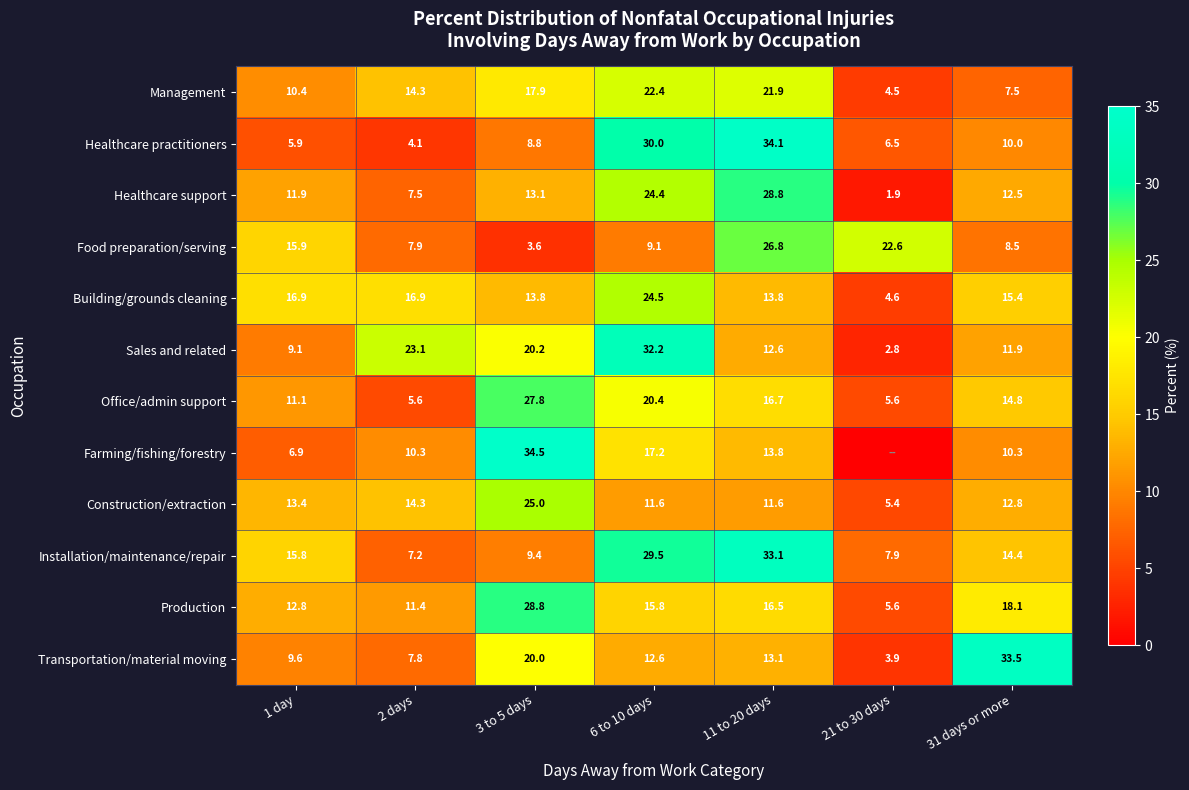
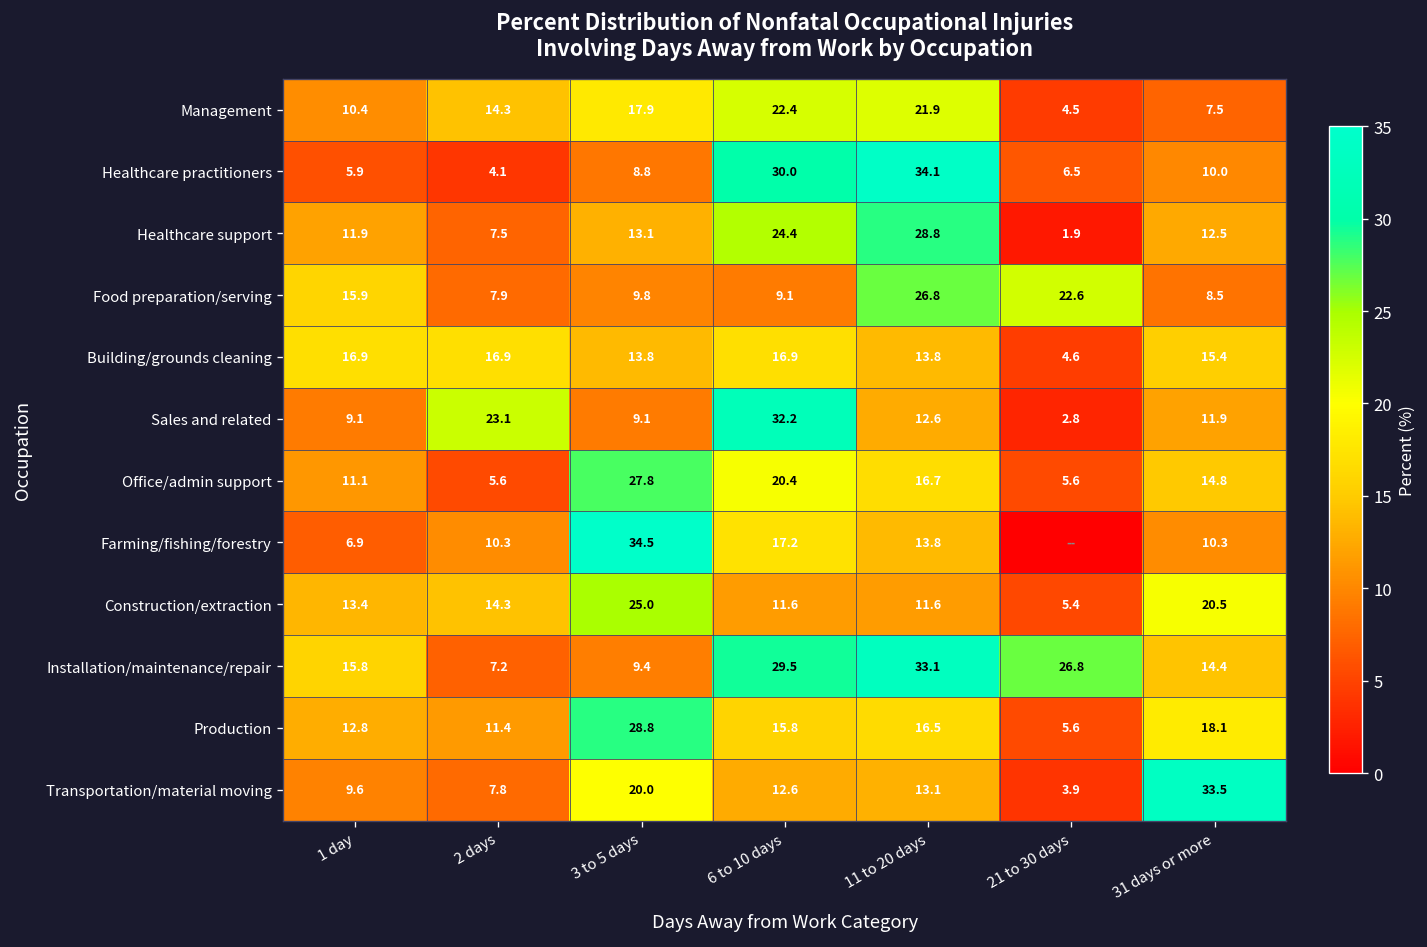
  {
    "Management": {
      "1 day": 10.4,
      "2 days": 14.3,
      "3 to 5 days": 17.9,
      "6 to 10 days": 22.4,
      "11 to 20 days": 21.9,
      "21 to 30 days": 4.5,
      "31 days or more": 7.5
    },
    "Healthcare practitioners": {
      "1 day": 5.9,
      "2 days": 4.1,
      "3 to 5 days": 8.8,
      "6 to 10 days": 30.0,
      "11 to 20 days": 34.1,
      "21 to 30 days": 6.5,
      "31 days or more": 10.0
    },
    "Healthcare support": {
      "1 day": 11.9,
      "2 days": 7.5,
      "3 to 5 days": 13.1,
      "6 to 10 days": 24.4,
      "11 to 20 days": 28.8,
      "21 to 30 days": 1.9,
      "31 days or more": 12.5
    },
    "Food preparation/serving": {
      "1 day": 15.9,
      "2 days": 7.9,
-     "3 to 5 days": 3.6,
+     "3 to 5 days": 9.8,
      "6 to 10 days": 9.1,
      "11 to 20 days": 26.8,
      "21 to 30 days": 22.6,
      "31 days or more": 8.5
    },
    "Building/grounds cleaning": {
      "1 day": 16.9,
      "2 days": 16.9,
      "3 to 5 days": 13.8,
-     "6 to 10 days": 24.5,
+     "6 to 10 days": 16.9,
      "11 to 20 days": 13.8,
      "21 to 30 days": 4.6,
      "31 days or more": 15.4
    },
    "Sales and related": {
      "1 day": 9.1,
      "2 days": 23.1,
-     "3 to 5 days": 20.2,
+     "3 to 5 days": 9.1,
      "6 to 10 days": 32.2,
      "11 to 20 days": 12.6,
      "21 to 30 days": 2.8,
      "31 days or more": 11.9
    },
    "Office/admin support": {
      "1 day": 11.1,
      "2 days": 5.6,
      "3 to 5 days": 27.8,
      "6 to 10 days": 20.4,
      "11 to 20 days": 16.7,
      "21 to 30 days": 5.6,
      "31 days or more": 14.8
    },
    "Farming/fishing/forestry": {
      "1 day": 6.9,
      "2 days": 10.3,
      "3 to 5 days": 34.5,
      "6 to 10 days": 17.2,
      "11 to 20 days": 13.8,
      "31 days or more": 10.3
    },
    "Construction/extraction": {
      "1 day": 13.4,
      "2 days": 14.3,
      "3 to 5 days": 25.0,
      "6 to 10 days": 11.6,
      "11 to 20 days": 11.6,
      "21 to 30 days": 5.4,
-     "31 days or more": 12.8
+     "31 days or more": 20.5
    },
    "Installation/maintenance/repair": {
      "1 day": 15.8,
      "2 days": 7.2,
      "3 to 5 days": 9.4,
      "6 to 10 days": 29.5,
      "11 to 20 days": 33.1,
-     "21 to 30 days": 7.9,
+     "21 to 30 days": 26.8,
      "31 days or more": 14.4
    },
    "Production": {
      "1 day": 12.8,
      "2 days": 11.4,
      "3 to 5 days": 28.8,
      "6 to 10 days": 15.8,
      "11 to 20 days": 16.5,
      "21 to 30 days": 5.6,
      "31 days or more": 18.1
    },
    "Transportation/material moving": {
      "1 day": 9.6,
      "2 days": 7.8,
      "3 to 5 days": 20.0,
      "6 to 10 days": 12.6,
      "11 to 20 days": 13.1,
      "21 to 30 days": 3.9,
      "31 days or more": 33.5
    }
  }
